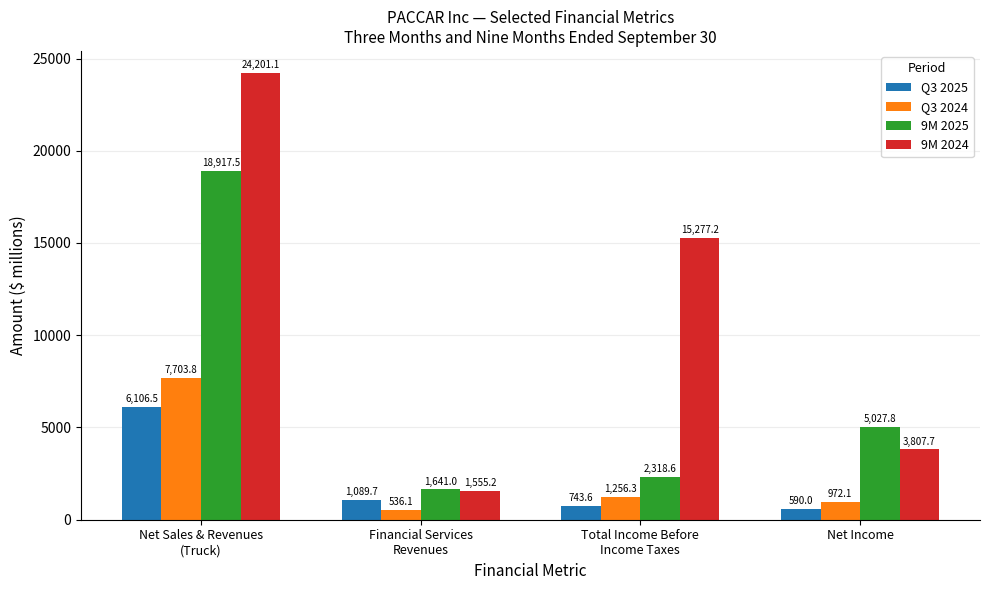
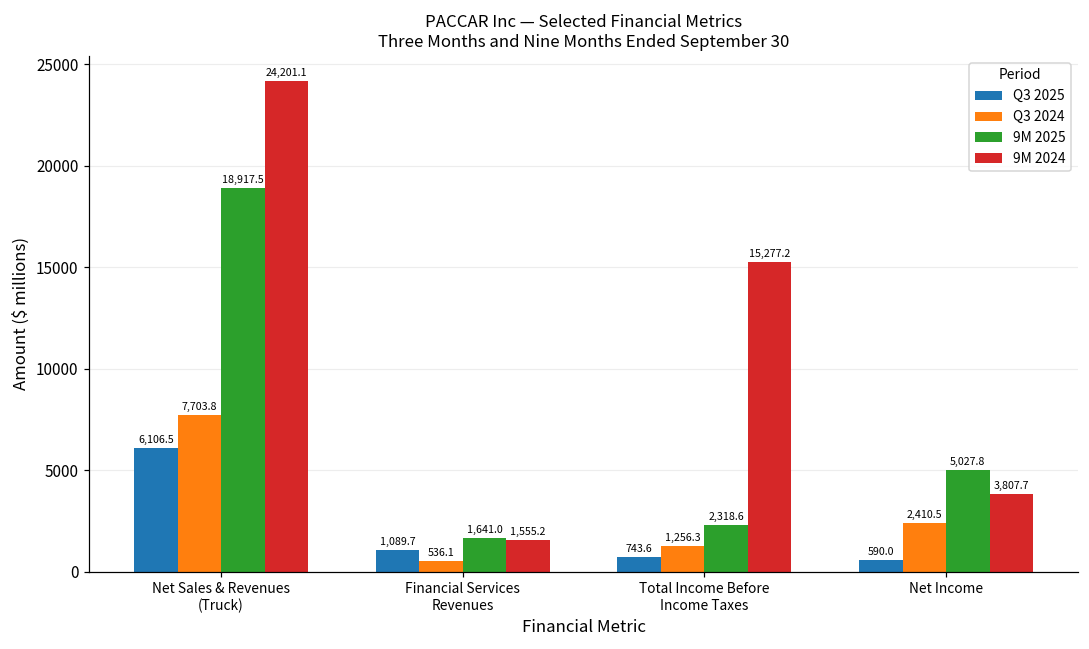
  {
    "Q3 2025": {
      "Net Sales & Revenues (Truck)": "6,106.5",
      "Financial Services Revenues": "1,089.7",
      "Total Income Before Income Taxes": "743.6",
      "Net Income": "590.0"
    },
    "Q3 2024": {
      "Net Sales & Revenues (Truck)": "7,703.8",
      "Financial Services Revenues": "536.1",
      "Total Income Before Income Taxes": "1,256.3",
-     "Net Income": "972.1"
+     "Net Income": "2,410.5"
    },
    "9M 2025": {
      "Net Sales & Revenues (Truck)": "18,917.5",
      "Financial Services Revenues": "1,641.0",
      "Total Income Before Income Taxes": "2,318.6",
      "Net Income": "5,027.8"
    },
    "9M 2024": {
      "Net Sales & Revenues (Truck)": "24,201.1",
      "Financial Services Revenues": "1,555.2",
      "Total Income Before Income Taxes": "15,277.2",
      "Net Income": "3,807.7"
    }
  }
